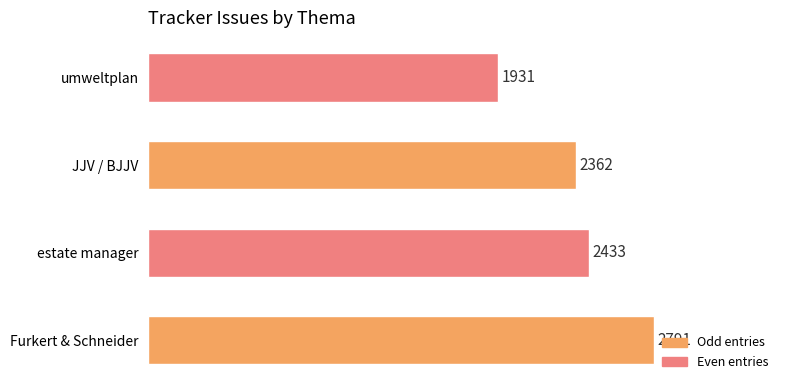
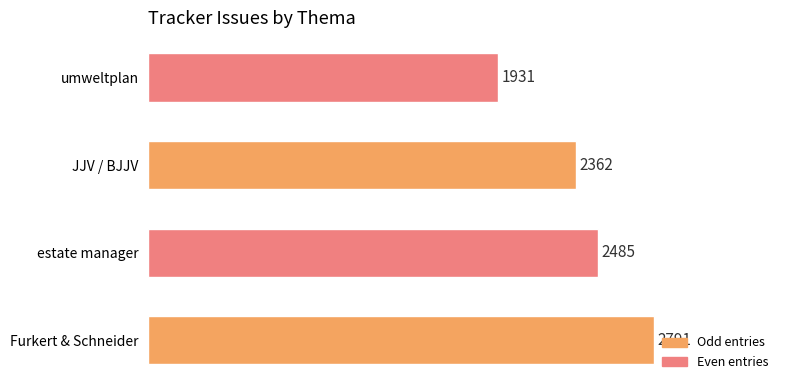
  {
    "umweltplan": 1931,
    "JJV / BJJV": 2362,
-   "estate manager": 2433,
+   "estate manager": 2485,
    "Furkert & Schneider": 2791
  }
